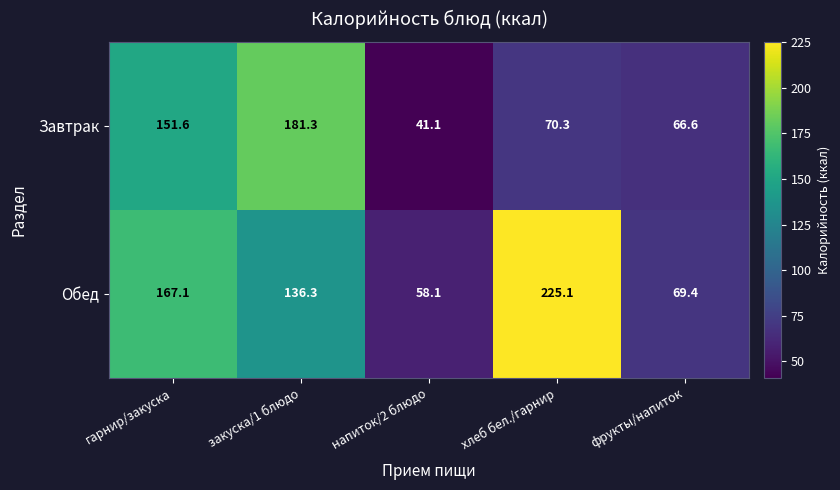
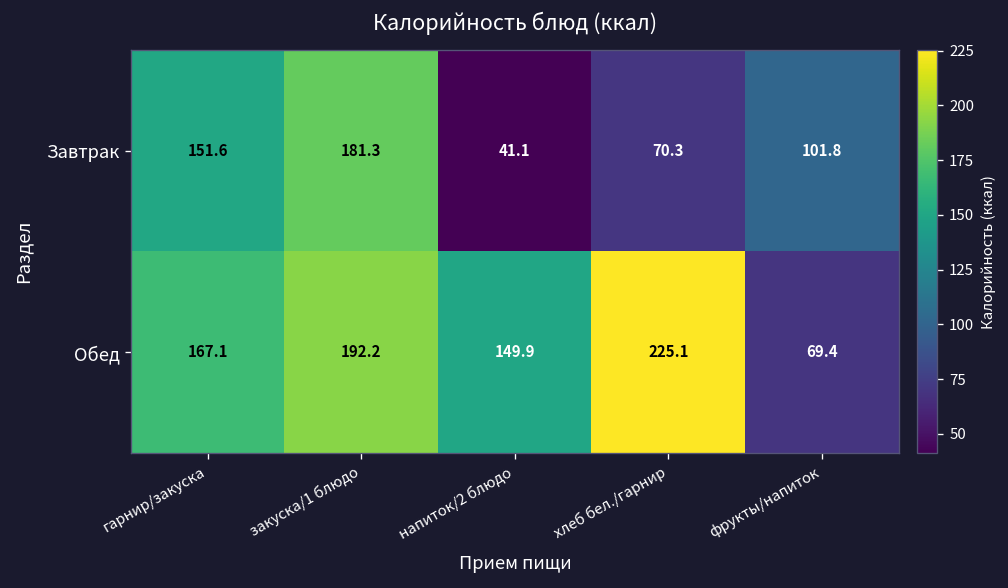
  {
    "Завтрак": {
      "гарнир/закуска": 151.6,
      "закуска/1 блюдо": 181.3,
      "напиток/2 блюдо": 41.1,
      "хлеб бел./гарнир": 70.3,
-     "фрукты/напиток": 66.6
+     "фрукты/напиток": 101.8
    },
    "Обед": {
      "гарнир/закуска": 167.1,
-     "закуска/1 блюдо": 136.3,
-     "напиток/2 блюдо": 58.1,
+     "закуска/1 блюдо": 192.2,
+     "напиток/2 блюдо": 149.9,
      "хлеб бел./гарнир": 225.1,
      "фрукты/напиток": 69.4
    }
  }
